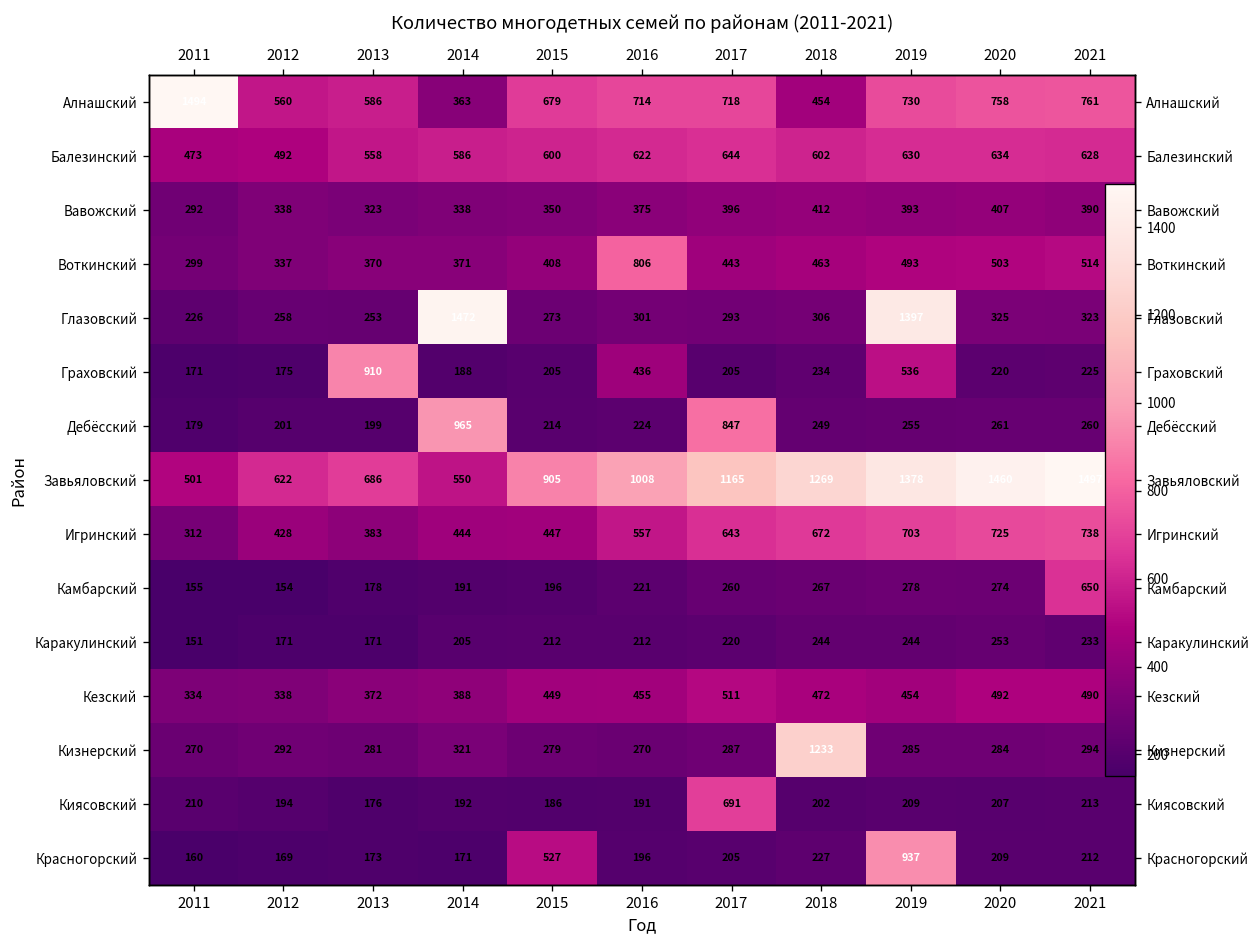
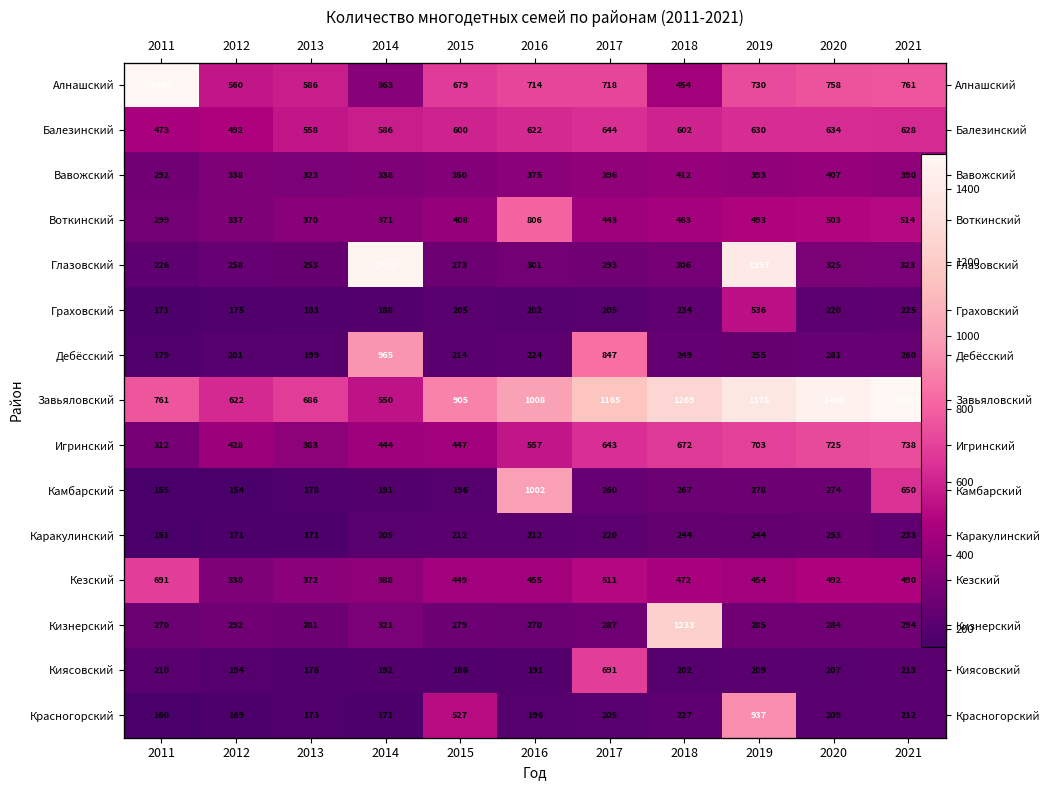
  {
    "Алнашский": {
      "2012": 560,
      "2013": 586,
      "2014": 363,
      "2015": 679,
      "2016": 714,
      "2017": 718,
      "2018": 454,
      "2019": 730,
      "2020": 758,
      "2021": 761
    },
    "Балезинский": {
      "2011": 473,
      "2012": 492,
      "2013": 558,
      "2014": 586,
      "2015": 600,
      "2016": 622,
      "2017": 644,
      "2018": 602,
      "2019": 630,
      "2020": 634,
      "2021": 628
    },
    "Вавожский": {
      "2011": 292,
      "2012": 338,
      "2013": 323,
      "2014": 338,
      "2015": 350,
      "2016": 375,
      "2017": 396,
      "2018": 412,
      "2019": 393,
      "2020": 407,
      "2021": 390
    },
    "Воткинский": {
      "2011": 299,
      "2012": 337,
      "2013": 370,
      "2014": 371,
      "2015": 408,
      "2016": 806,
      "2017": 443,
      "2018": 463,
      "2019": 493,
      "2020": 503,
      "2021": 514
    },
    "Глазовский": {
      "2011": 226,
      "2012": 258,
      "2013": 253,
      "2015": 273,
      "2016": 301,
      "2017": 293,
      "2018": 306,
      "2020": 325,
      "2021": 323
    },
    "Граховский": {
      "2011": 171,
      "2012": 175,
-     "2013": 910,
+     "2013": 183,
      "2014": 188,
      "2015": 205,
-     "2016": 436,
+     "2016": 202,
      "2017": 205,
      "2018": 234,
      "2019": 536,
      "2020": 220,
      "2021": 225
    },
    "Дебёсский": {
      "2011": 179,
      "2012": 201,
      "2013": 199,
      "2014": 965,
      "2015": 214,
      "2016": 224,
      "2017": 847,
      "2018": 249,
      "2019": 255,
      "2020": 261,
      "2021": 260
    },
    "Завьяловский": {
-     "2011": 501,
+     "2011": 761,
      "2012": 622,
      "2013": 686,
      "2014": 550,
      "2015": 905,
      "2016": 1008,
      "2017": 1165
    },
    "Игринский": {
      "2011": 312,
      "2012": 428,
      "2013": 383,
      "2014": 444,
      "2015": 447,
      "2016": 557,
      "2017": 643,
      "2018": 672,
      "2019": 703,
      "2020": 725,
      "2021": 738
    },
    "Камбарский": {
      "2011": 155,
      "2012": 154,
      "2013": 178,
      "2014": 191,
      "2015": 196,
-     "2016": 221,
+     "2016": 1002,
      "2017": 260,
      "2018": 267,
      "2019": 278,
      "2020": 274,
      "2021": 650
    },
    "Каракулинский": {
      "2011": 151,
      "2012": 171,
      "2013": 171,
      "2014": 205,
      "2015": 212,
      "2016": 212,
      "2017": 220,
      "2018": 244,
      "2019": 244,
      "2020": 253,
      "2021": 233
    },
    "Кезский": {
-     "2011": 334,
+     "2011": 691,
      "2012": 338,
      "2013": 372,
      "2014": 388,
      "2015": 449,
      "2016": 455,
      "2017": 511,
      "2018": 472,
      "2019": 454,
      "2020": 492,
      "2021": 490
    },
    "Кизнерский": {
      "2011": 270,
      "2012": 292,
      "2013": 281,
      "2014": 321,
      "2015": 279,
      "2016": 270,
      "2017": 287,
      "2018": 1233,
      "2019": 285,
      "2020": 284,
      "2021": 294
    },
    "Киясовский": {
      "2011": 210,
      "2012": 194,
      "2013": 176,
      "2014": 192,
      "2015": 186,
      "2016": 191,
      "2017": 691,
      "2018": 202,
      "2019": 209,
      "2020": 207,
      "2021": 213
    },
    "Красногорский": {
      "2011": 160,
      "2012": 169,
      "2013": 173,
      "2014": 171,
      "2015": 527,
      "2016": 196,
      "2017": 205,
      "2018": 227,
      "2019": 937,
      "2020": 209,
      "2021": 212
    }
  }
